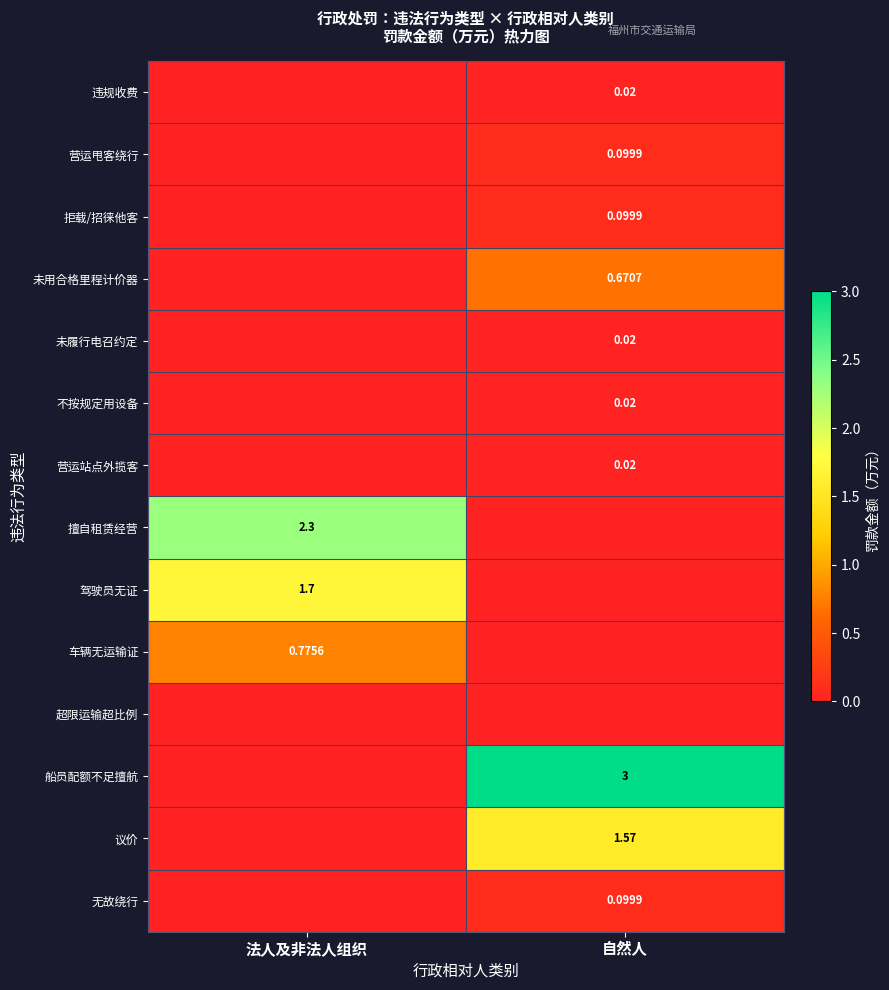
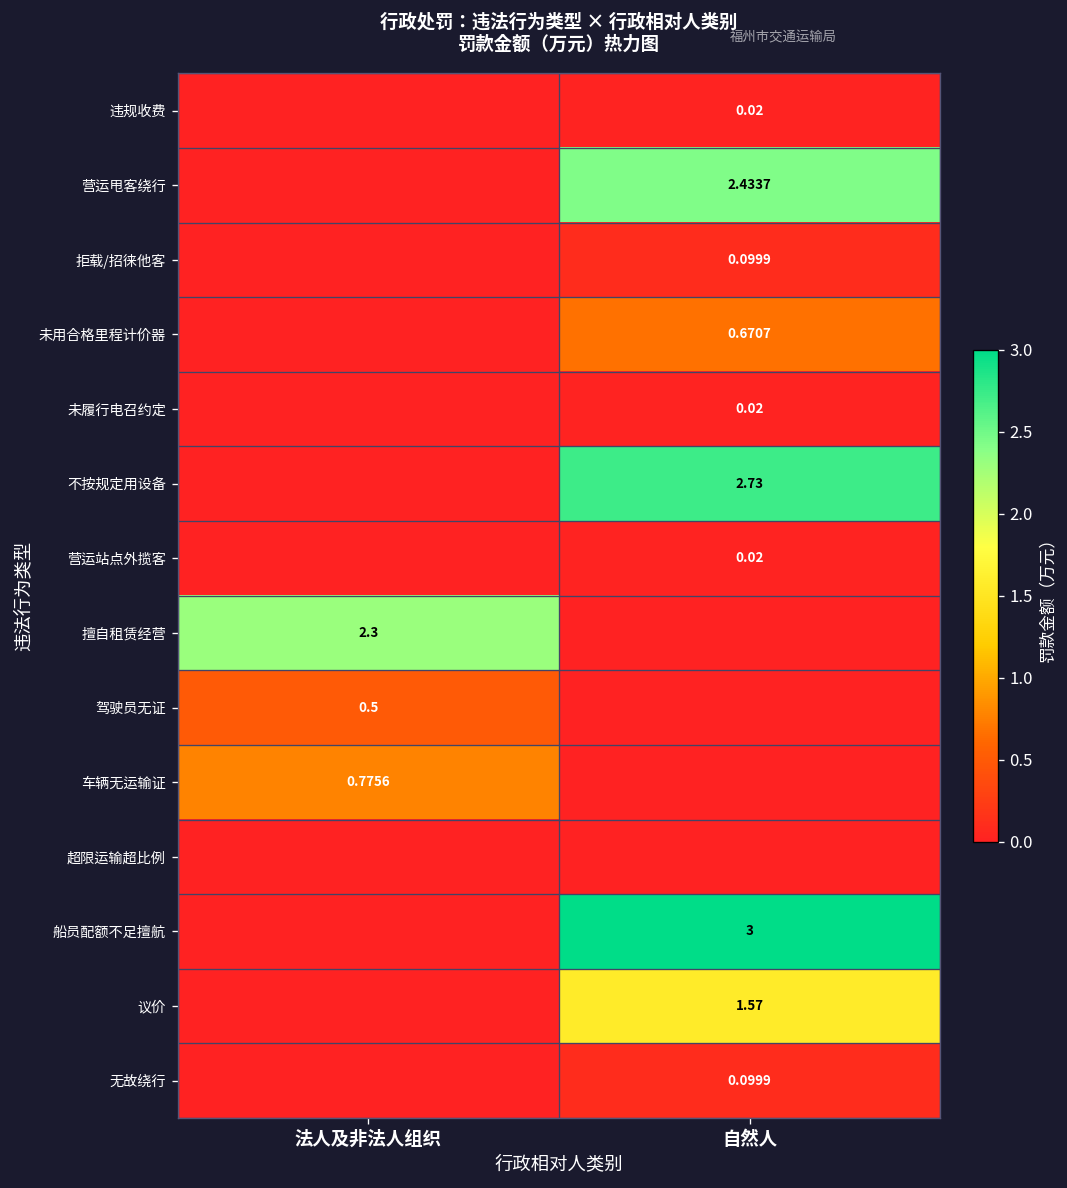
  {
    "违规收费": {
      "自然人": 0.02
    },
    "营运甩客绕行": {
-     "自然人": 0.0999
+     "自然人": 2.4337
    },
    "拒载/招徕他客": {
      "自然人": 0.0999
    },
    "未用合格里程计价器": {
      "自然人": 0.6707
    },
    "未履行电召约定": {
      "自然人": 0.02
    },
    "不按规定用设备": {
-     "自然人": 0.02
+     "自然人": 2.73
    },
    "营运站点外揽客": {
      "自然人": 0.02
    },
    "擅自租赁经营": {
      "法人及非法人组织": 2.3
    },
    "驾驶员无证": {
-     "法人及非法人组织": 1.7
+     "法人及非法人组织": 0.5
    },
    "车辆无运输证": {
      "法人及非法人组织": 0.7756
    },
    "船员配额不足擅航": {
      "自然人": 3
    },
    "议价": {
      "自然人": 1.57
    },
    "无故绕行": {
      "自然人": 0.0999
    }
  }
